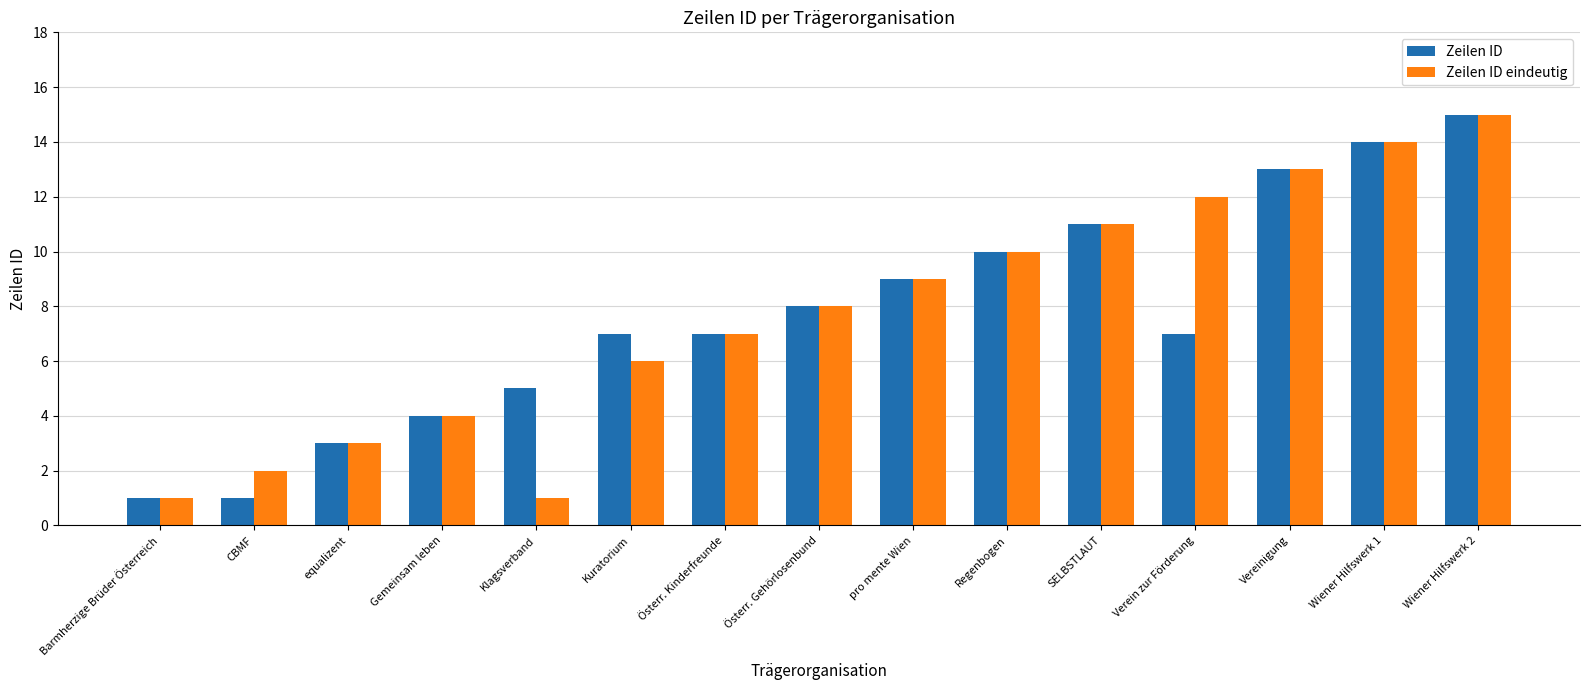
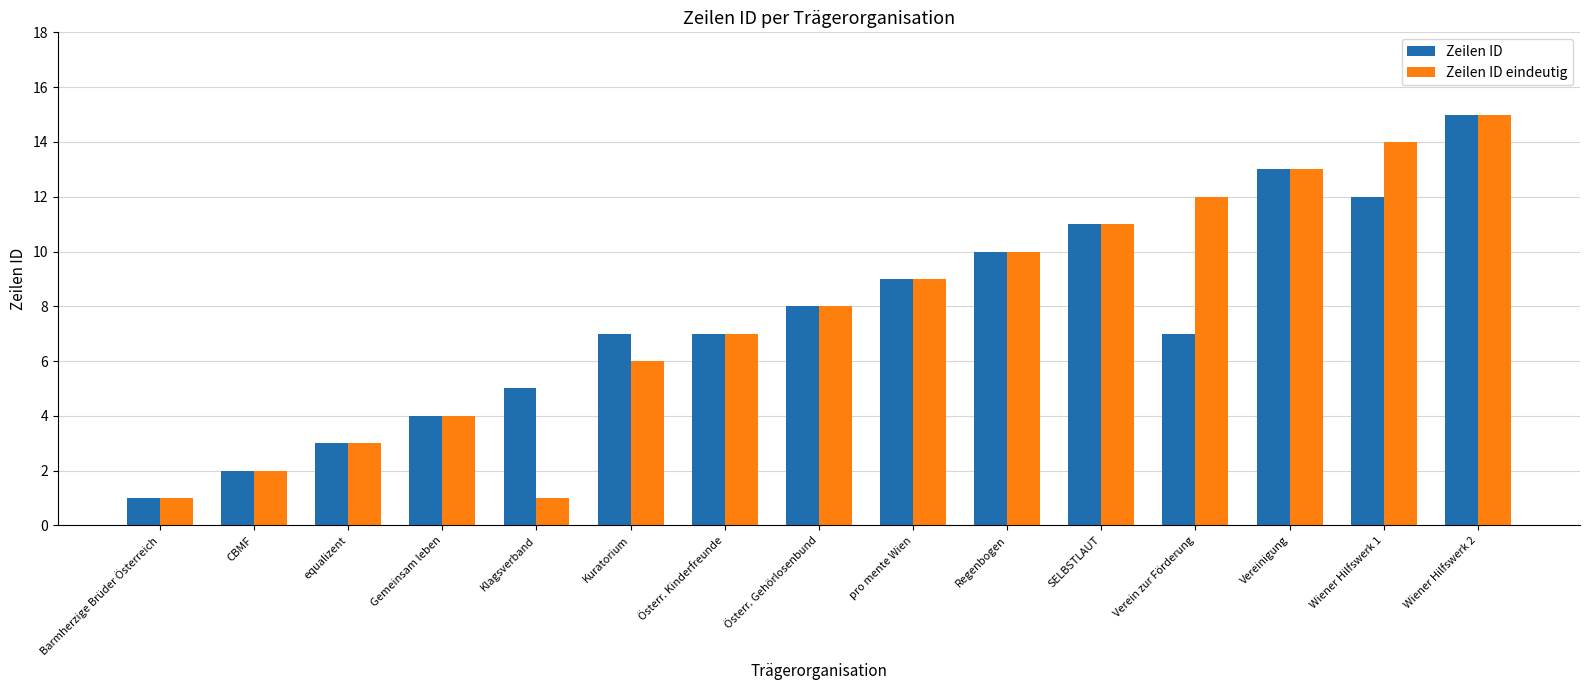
  {
    "Zeilen ID": {
      "Barmherzige Brüder Österreich": 1,
-     "CBMF": 1,
+     "CBMF": 2,
      "equalizent": 3,
      "Gemeinsam leben": 4,
      "Klagsverband": 5,
      "Kuratorium": 7,
      "Österr. Kinderfreunde": 7,
      "Österr. Gehörlosenbund": 8,
      "pro mente Wien": 9,
      "Regenbogen": 10,
      "SELBSTLAUT": 11,
      "Verein zur Förderung": 7,
      "Vereinigung": 13,
-     "Wiener Hilfswerk 1": 14,
+     "Wiener Hilfswerk 1": 12,
      "Wiener Hilfswerk 2": 15
    },
    "Zeilen ID eindeutig": {
      "Barmherzige Brüder Österreich": 1,
      "CBMF": 2,
      "equalizent": 3,
      "Gemeinsam leben": 4,
      "Klagsverband": 1,
      "Kuratorium": 6,
      "Österr. Kinderfreunde": 7,
      "Österr. Gehörlosenbund": 8,
      "pro mente Wien": 9,
      "Regenbogen": 10,
      "SELBSTLAUT": 11,
      "Verein zur Förderung": 12,
      "Vereinigung": 13,
      "Wiener Hilfswerk 1": 14,
      "Wiener Hilfswerk 2": 15
    }
  }
